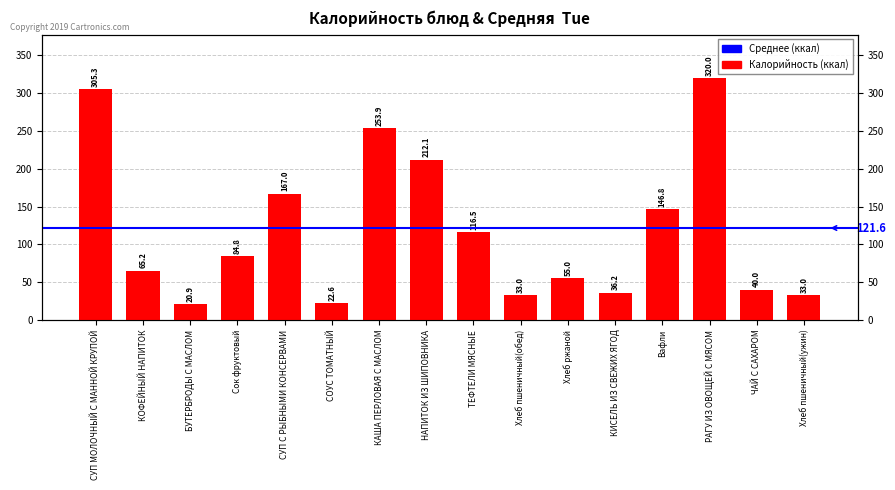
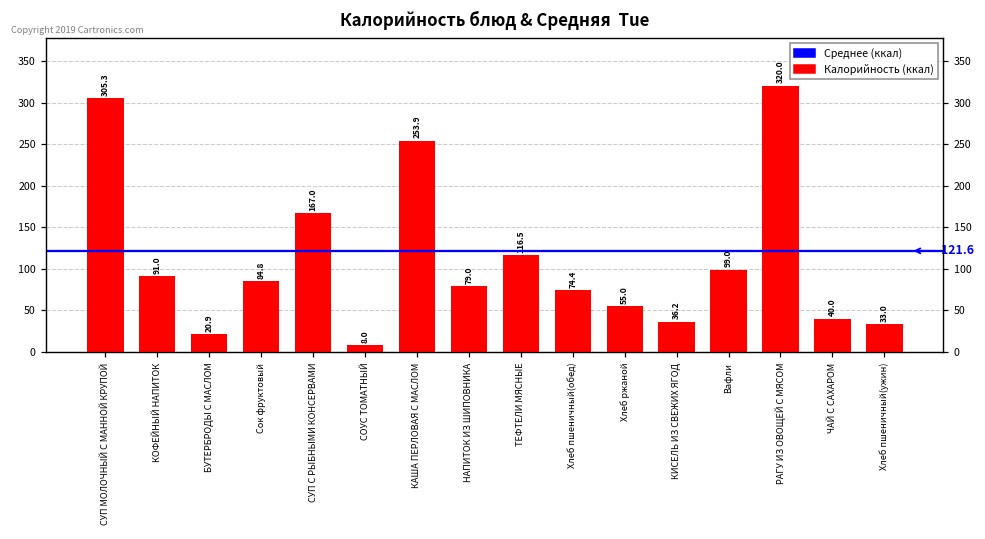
  {
    "СУП МОЛОЧНЫЙ С МАННОЙ КРУПОЙ": 305.3,
-   "КОФЕЙНЫЙ НАПИТОК": 65.2,
+   "КОФЕЙНЫЙ НАПИТОК": 91.0,
    "БУТЕРБРОДЫ С МАСЛОМ": 20.9,
    "Сок фруктовый": 84.8,
    "СУП С РЫБНЫМИ КОНСЕРВАМИ": 167.0,
-   "СОУС ТОМАТНЫЙ": 22.6,
+   "СОУС ТОМАТНЫЙ": 8.0,
    "КАША ПЕРЛОВАЯ С МАСЛОМ": 253.9,
-   "НАПИТОК ИЗ ШИПОВНИКА": 212.1,
+   "НАПИТОК ИЗ ШИПОВНИКА": 79.0,
    "ТЕФТЕЛИ МЯСНЫЕ": 116.5,
-   "Хлеб пшеничный(обед)": 33.0,
+   "Хлеб пшеничный(обед)": 74.4,
    "Хлеб ржаной": 55.0,
    "КИСЕЛЬ ИЗ СВЕЖИХ ЯГОД": 36.2,
-   "Вафли": 146.8,
+   "Вафли": 99.0,
    "РАГУ ИЗ ОВОЩЕЙ С МЯСОМ": 320.0,
    "ЧАЙ С САХАРОМ": 40.0,
    "Хлеб пшеничный(ужин)": 33.0
  }
